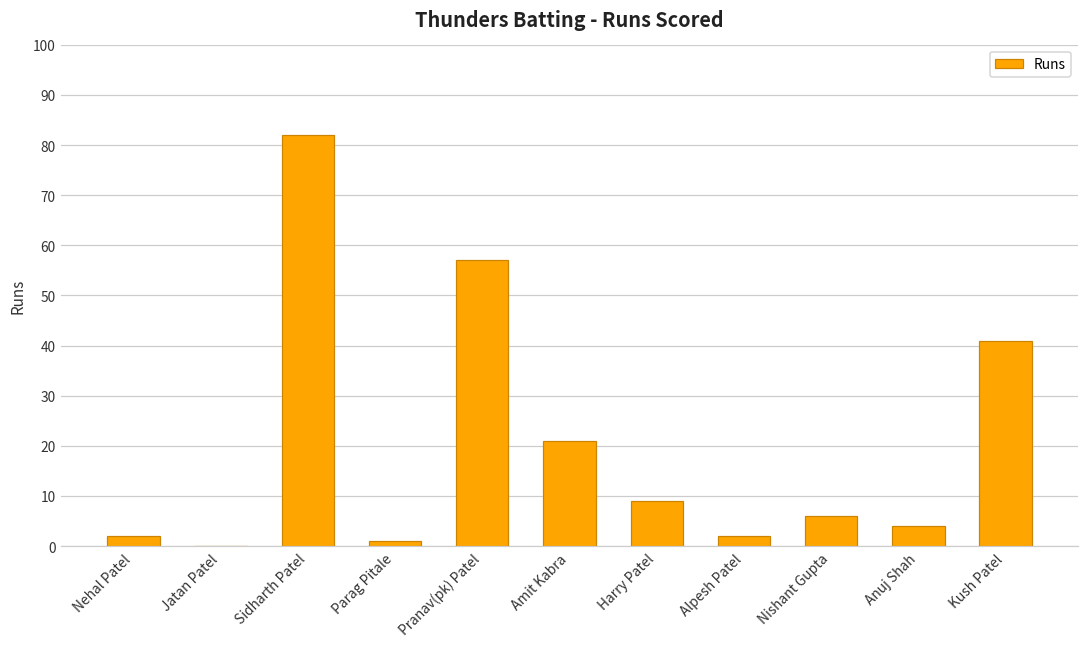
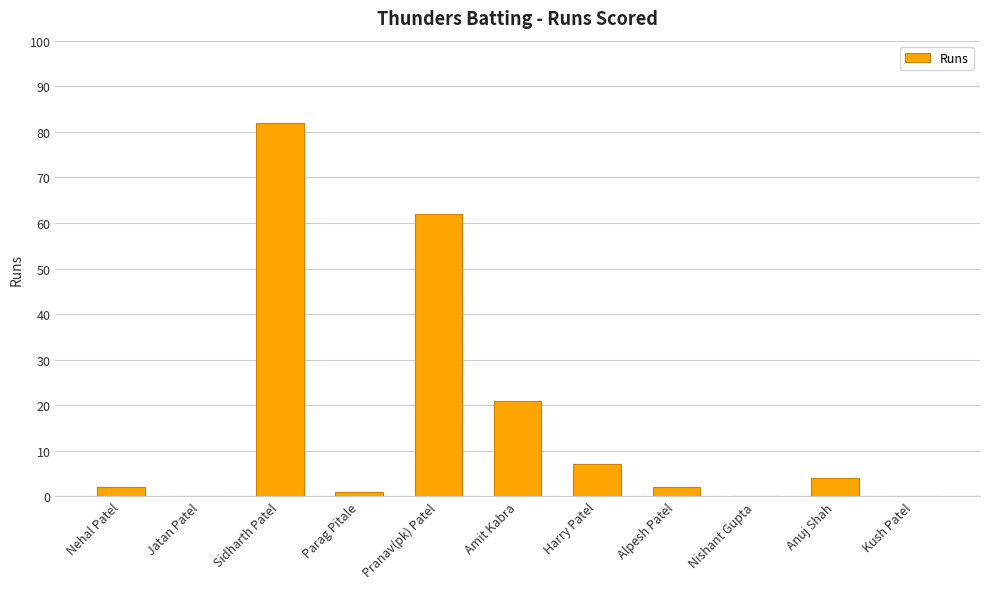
  {
    "Nehal Patel": 2,
    "Jatan Patel": 0,
    "Sidharth Patel": 82,
    "Parag Pitale": 1,
-   "Pranav(pk) Patel": 57,
+   "Pranav(pk) Patel": 62,
    "Amit Kabra": 21,
-   "Harry Patel": 9,
+   "Harry Patel": 7,
    "Alpesh Patel": 2,
-   "Nishant Gupta": 6,
+   "Nishant Gupta": 0,
    "Anuj Shah": 4,
-   "Kush Patel": 41
+   "Kush Patel": 0
  }
